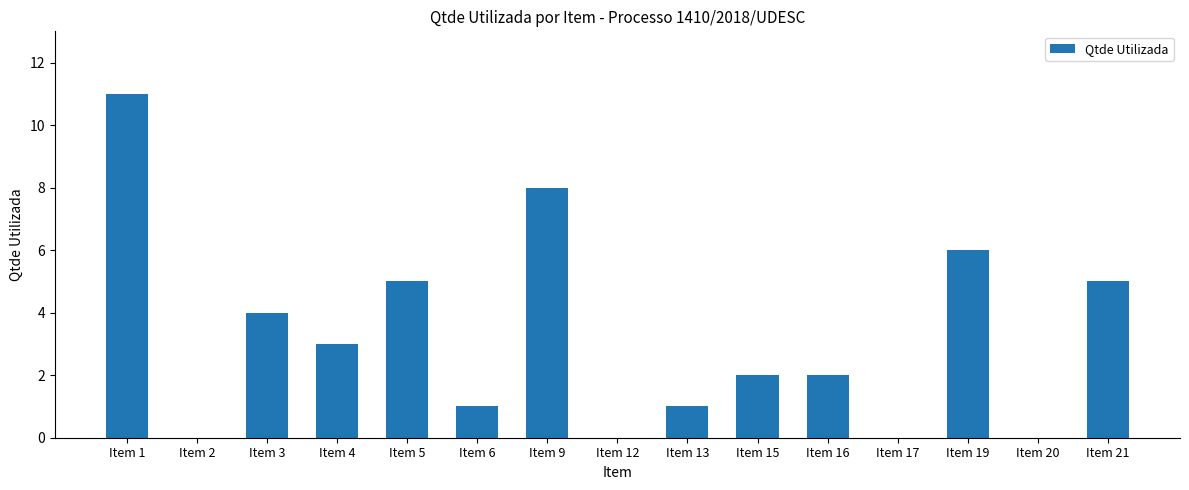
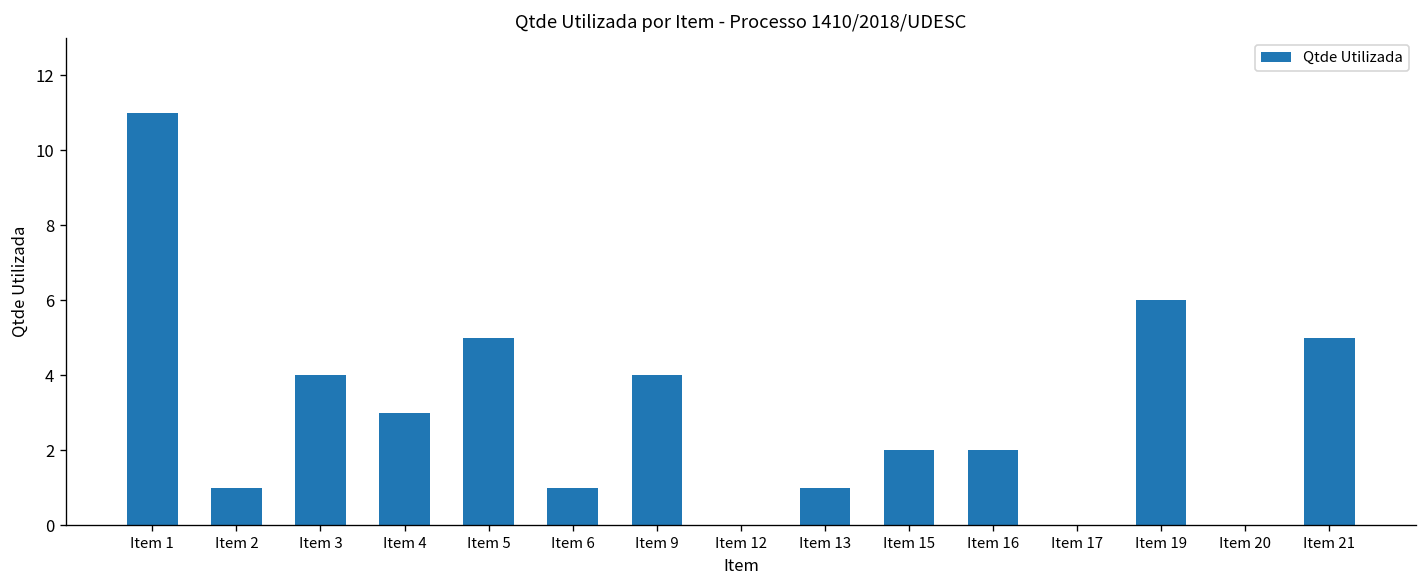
  {
    "Item 1": 11,
-   "Item 2": 0,
+   "Item 2": 1,
    "Item 3": 4,
    "Item 4": 3,
    "Item 5": 5,
    "Item 6": 1,
-   "Item 9": 8,
+   "Item 9": 4,
    "Item 12": 0,
    "Item 13": 1,
    "Item 15": 2,
    "Item 16": 2,
    "Item 17": 0,
    "Item 19": 6,
    "Item 20": 0,
    "Item 21": 5
  }
